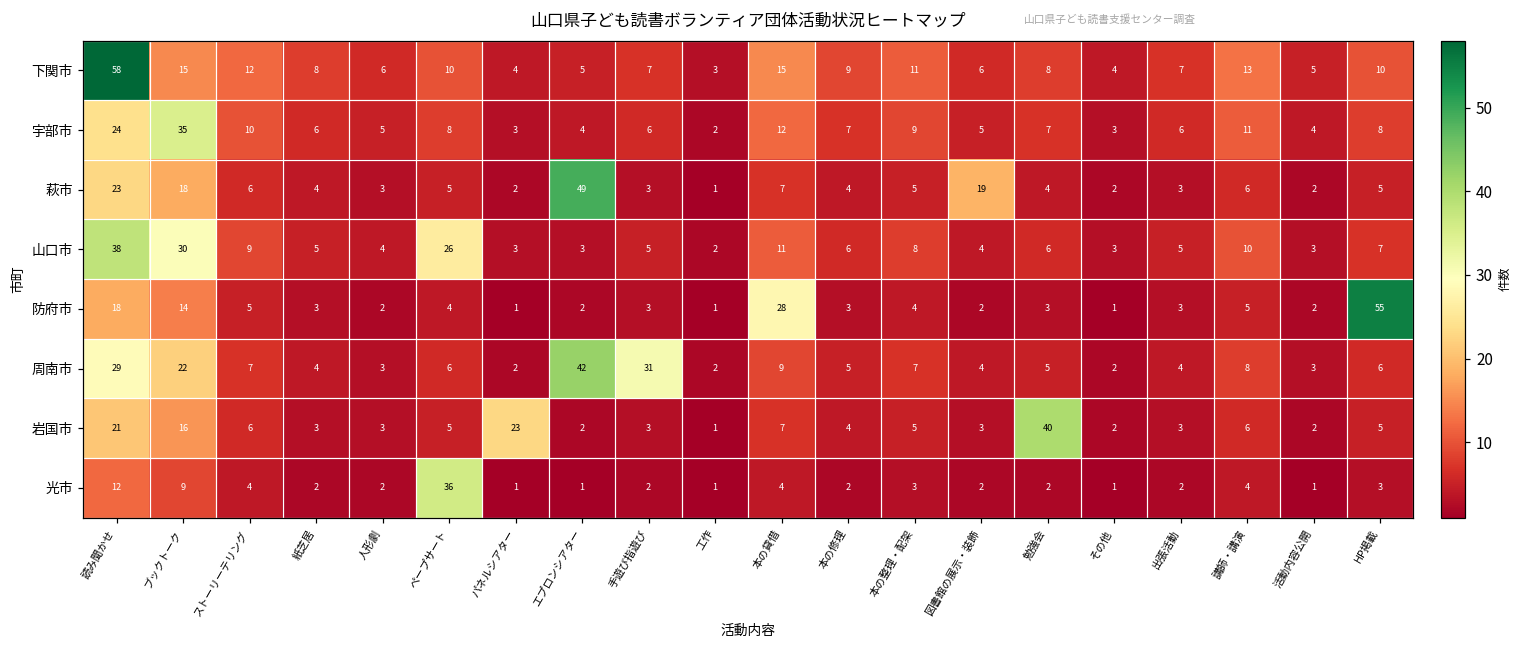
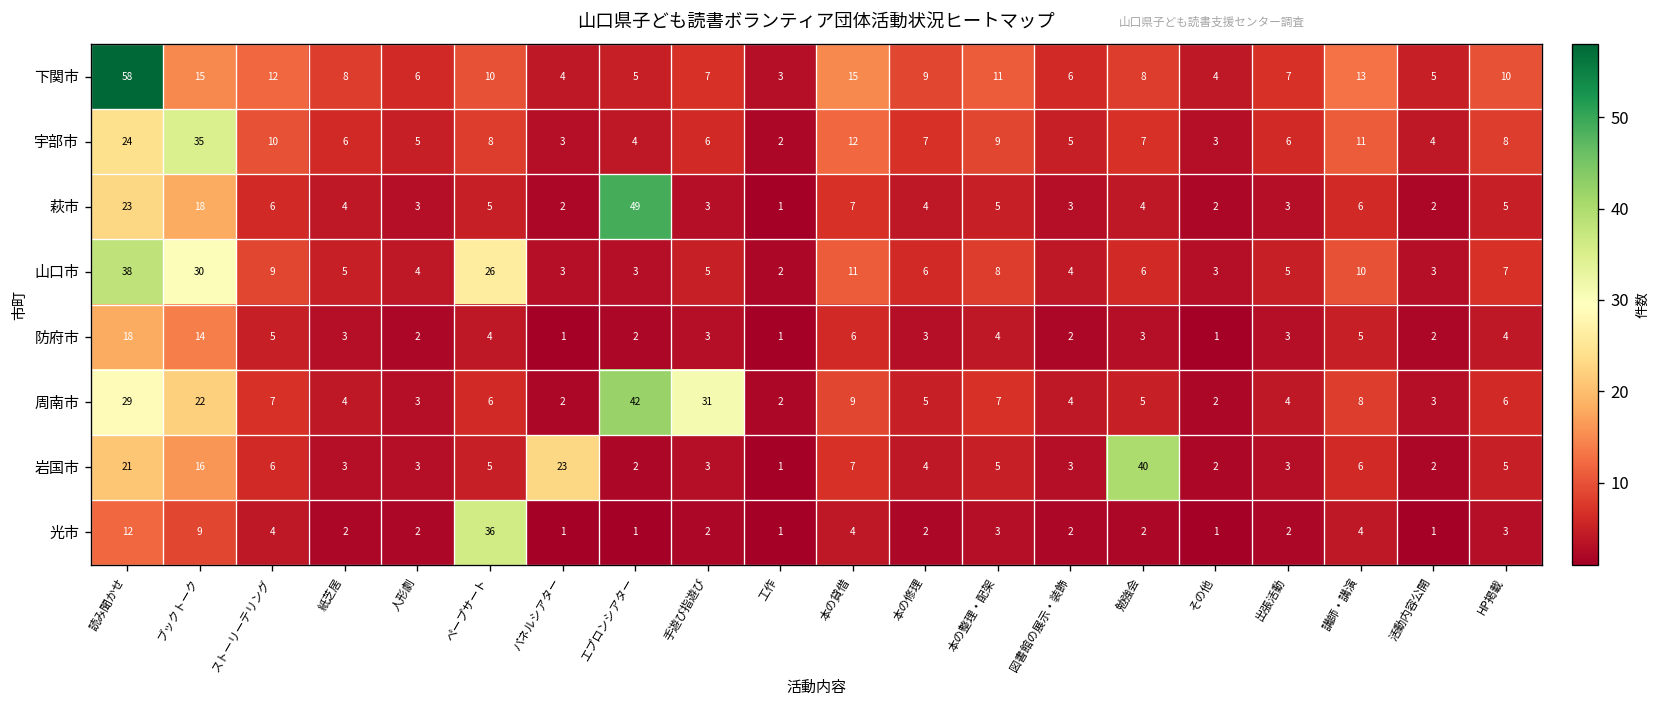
  {
    "下関市": {
      "読み聞かせ": 58,
      "ブックトーク": 15,
      "ストーリーテリング": 12,
      "紙芝居": 8,
      "人形劇": 6,
      "ペープサート": 10,
      "パネルシアター": 4,
      "エプロンシアター": 5,
      "手遊び指遊び": 7,
      "工作": 3,
      "本の貸借": 15,
      "本の修理": 9,
      "本の整理・配架": 11,
      "図書館の展示・装飾": 6,
      "勉強会": 8,
      "その他": 4,
      "出張活動": 7,
      "講師・講演": 13,
      "活動内容公開": 5,
      "HP掲載": 10
    },
    "宇部市": {
      "読み聞かせ": 24,
      "ブックトーク": 35,
      "ストーリーテリング": 10,
      "紙芝居": 6,
      "人形劇": 5,
      "ペープサート": 8,
      "パネルシアター": 3,
      "エプロンシアター": 4,
      "手遊び指遊び": 6,
      "工作": 2,
      "本の貸借": 12,
      "本の修理": 7,
      "本の整理・配架": 9,
      "図書館の展示・装飾": 5,
      "勉強会": 7,
      "その他": 3,
      "出張活動": 6,
      "講師・講演": 11,
      "活動内容公開": 4,
      "HP掲載": 8
    },
    "萩市": {
      "読み聞かせ": 23,
      "ブックトーク": 18,
      "ストーリーテリング": 6,
      "紙芝居": 4,
      "人形劇": 3,
      "ペープサート": 5,
      "パネルシアター": 2,
      "エプロンシアター": 49,
      "手遊び指遊び": 3,
      "工作": 1,
      "本の貸借": 7,
      "本の修理": 4,
      "本の整理・配架": 5,
-     "図書館の展示・装飾": 19,
+     "図書館の展示・装飾": 3,
      "勉強会": 4,
      "その他": 2,
      "出張活動": 3,
      "講師・講演": 6,
      "活動内容公開": 2,
      "HP掲載": 5
    },
    "山口市": {
      "読み聞かせ": 38,
      "ブックトーク": 30,
      "ストーリーテリング": 9,
      "紙芝居": 5,
      "人形劇": 4,
      "ペープサート": 26,
      "パネルシアター": 3,
      "エプロンシアター": 3,
      "手遊び指遊び": 5,
      "工作": 2,
      "本の貸借": 11,
      "本の修理": 6,
      "本の整理・配架": 8,
      "図書館の展示・装飾": 4,
      "勉強会": 6,
      "その他": 3,
      "出張活動": 5,
      "講師・講演": 10,
      "活動内容公開": 3,
      "HP掲載": 7
    },
    "防府市": {
      "読み聞かせ": 18,
      "ブックトーク": 14,
      "ストーリーテリング": 5,
      "紙芝居": 3,
      "人形劇": 2,
      "ペープサート": 4,
      "パネルシアター": 1,
      "エプロンシアター": 2,
      "手遊び指遊び": 3,
      "工作": 1,
-     "本の貸借": 28,
+     "本の貸借": 6,
      "本の修理": 3,
      "本の整理・配架": 4,
      "図書館の展示・装飾": 2,
      "勉強会": 3,
      "その他": 1,
      "出張活動": 3,
      "講師・講演": 5,
      "活動内容公開": 2,
-     "HP掲載": 55
+     "HP掲載": 4
    },
    "周南市": {
      "読み聞かせ": 29,
      "ブックトーク": 22,
      "ストーリーテリング": 7,
      "紙芝居": 4,
      "人形劇": 3,
      "ペープサート": 6,
      "パネルシアター": 2,
      "エプロンシアター": 42,
      "手遊び指遊び": 31,
      "工作": 2,
      "本の貸借": 9,
      "本の修理": 5,
      "本の整理・配架": 7,
      "図書館の展示・装飾": 4,
      "勉強会": 5,
      "その他": 2,
      "出張活動": 4,
      "講師・講演": 8,
      "活動内容公開": 3,
      "HP掲載": 6
    },
    "岩国市": {
      "読み聞かせ": 21,
      "ブックトーク": 16,
      "ストーリーテリング": 6,
      "紙芝居": 3,
      "人形劇": 3,
      "ペープサート": 5,
      "パネルシアター": 23,
      "エプロンシアター": 2,
      "手遊び指遊び": 3,
      "工作": 1,
      "本の貸借": 7,
      "本の修理": 4,
      "本の整理・配架": 5,
      "図書館の展示・装飾": 3,
      "勉強会": 40,
      "その他": 2,
      "出張活動": 3,
      "講師・講演": 6,
      "活動内容公開": 2,
      "HP掲載": 5
    },
    "光市": {
      "読み聞かせ": 12,
      "ブックトーク": 9,
      "ストーリーテリング": 4,
      "紙芝居": 2,
      "人形劇": 2,
      "ペープサート": 36,
      "パネルシアター": 1,
      "エプロンシアター": 1,
      "手遊び指遊び": 2,
      "工作": 1,
      "本の貸借": 4,
      "本の修理": 2,
      "本の整理・配架": 3,
      "図書館の展示・装飾": 2,
      "勉強会": 2,
      "その他": 1,
      "出張活動": 2,
      "講師・講演": 4,
      "活動内容公開": 1,
      "HP掲載": 3
    }
  }
